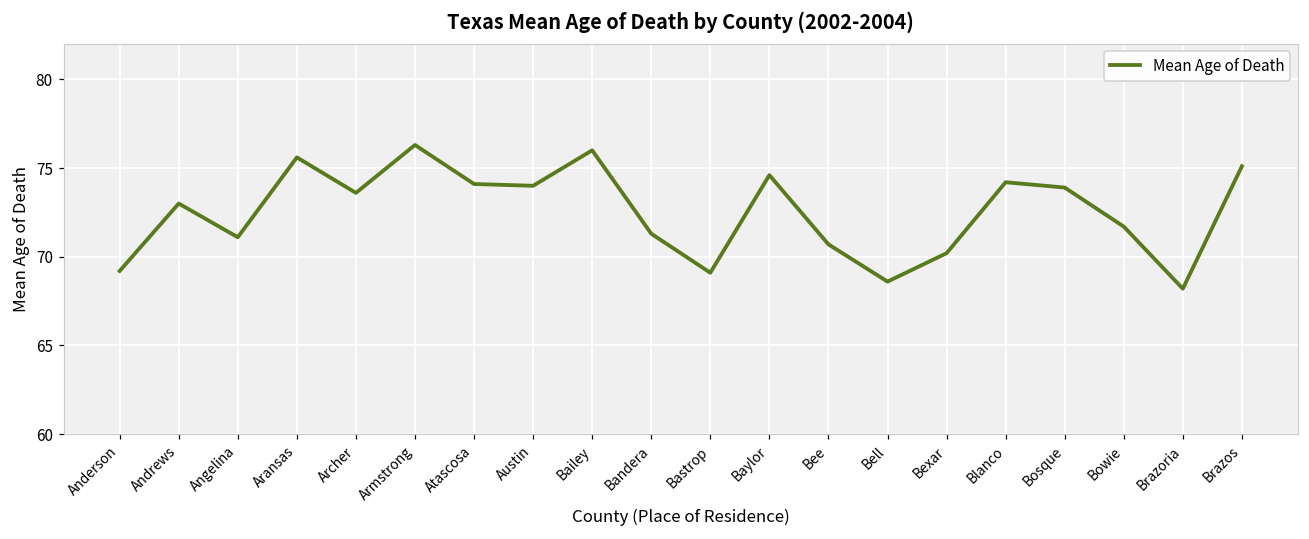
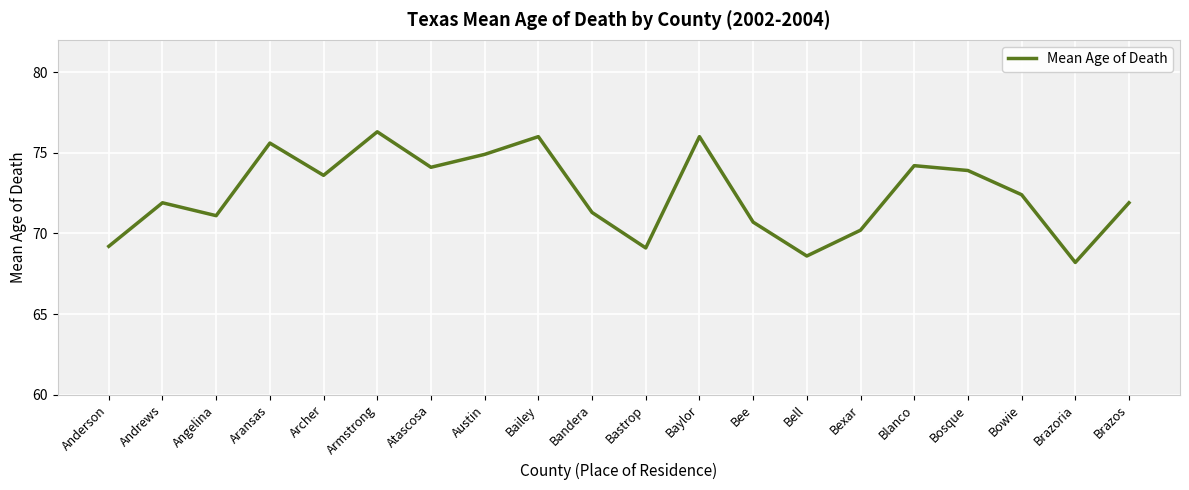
  {
    "Anderson": 69.2,
-   "Andrews": 73.0,
+   "Andrews": 71.9,
    "Angelina": 71.1,
    "Aransas": 75.6,
    "Archer": 73.6,
    "Armstrong": 76.3,
    "Atascosa": 74.1,
-   "Austin": 74.0,
+   "Austin": 74.9,
    "Bailey": 76.0,
    "Bandera": 71.3,
    "Bastrop": 69.1,
-   "Baylor": 74.6,
+   "Baylor": 76.0,
    "Bee": 70.7,
    "Bell": 68.6,
    "Bexar": 70.2,
    "Blanco": 74.2,
    "Bosque": 73.9,
-   "Bowie": 71.7,
+   "Bowie": 72.4,
    "Brazoria": 68.2,
-   "Brazos": 75.1
+   "Brazos": 71.9
  }
